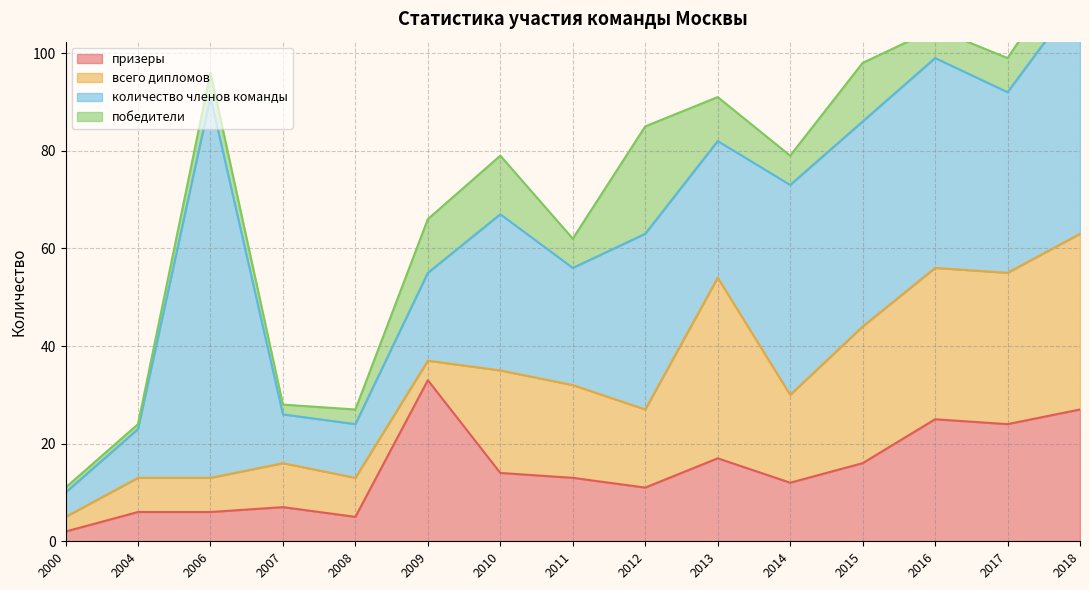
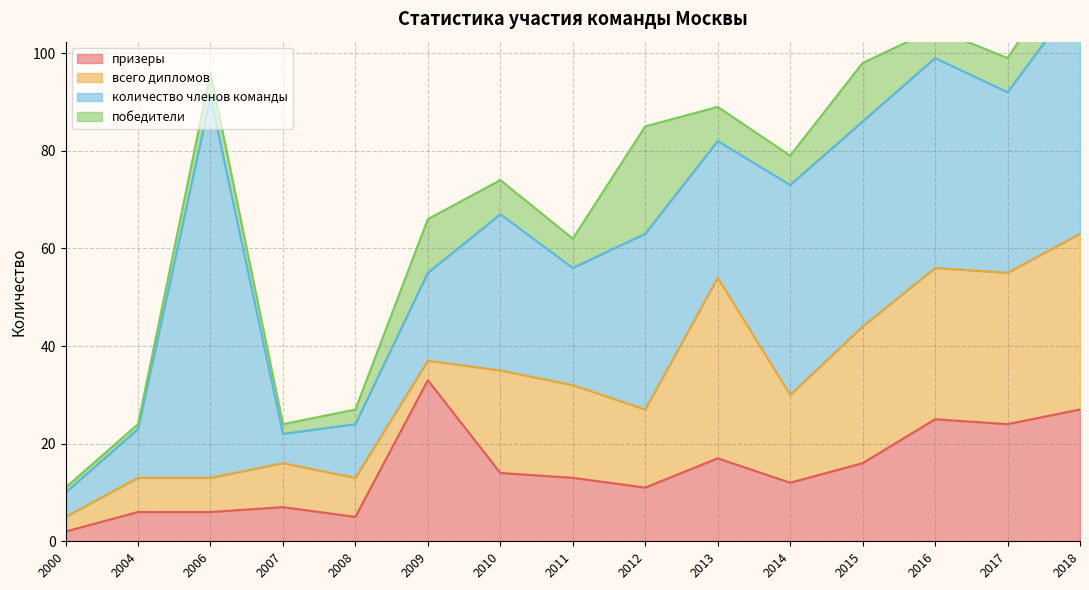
  {
    "призеры": {
      "2000": 2,
      "2004": 6,
      "2006": 6,
      "2007": 7,
      "2008": 5,
      "2009": 33,
      "2010": 14,
      "2011": 13,
      "2012": 11,
      "2013": 17,
      "2014": 12,
      "2015": 16,
      "2016": 25,
      "2017": 24,
      "2018": 27
    },
    "всего дипломов": {
      "2000": 3,
      "2004": 7,
      "2006": 7,
      "2007": 9,
      "2008": 8,
      "2009": 4,
      "2010": 21,
      "2011": 19,
      "2012": 16,
      "2013": 37,
      "2014": 18,
      "2015": 28,
      "2016": 31,
      "2017": 31,
      "2018": 36
    },
    "количество членов команды": {
      "2000": 5,
      "2004": 10,
-     "2007": 10,
+     "2007": 6,
      "2008": 11,
      "2009": 18,
      "2010": 32,
      "2011": 24,
      "2012": 36,
      "2013": 28,
      "2014": 43,
      "2015": 42,
      "2016": 43,
      "2017": 37
    },
    "победители": {
      "2000": 1,
      "2004": 1,
      "2007": 2,
      "2008": 3,
      "2009": 11,
-     "2010": 12,
+     "2010": 7,
      "2011": 6,
      "2012": 22,
-     "2013": 9,
+     "2013": 7,
      "2014": 6,
      "2015": 12,
      "2017": 7
    }
  }
